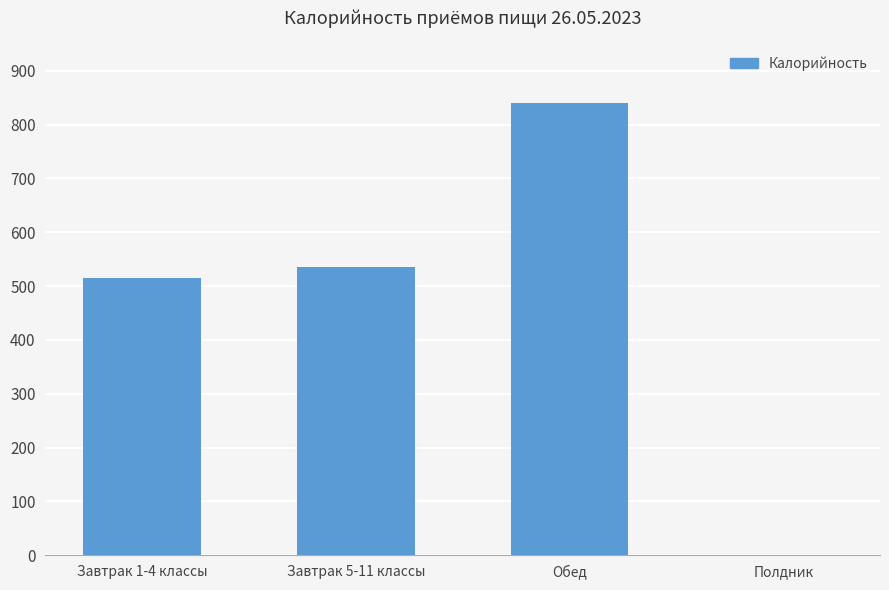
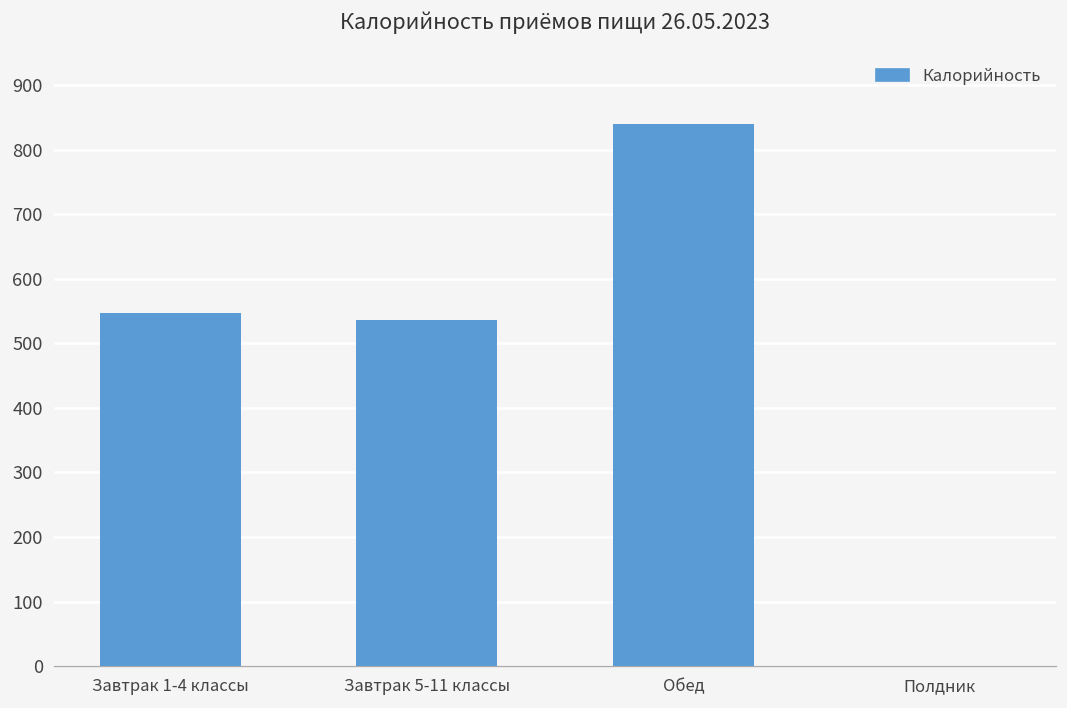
  {
-   "Завтрак 1-4 классы": 520,
+   "Завтрак 1-4 классы": 550,
    "Завтрак 5-11 классы": 540,
    "Обед": 840,
    "Полдник": 0
  }
